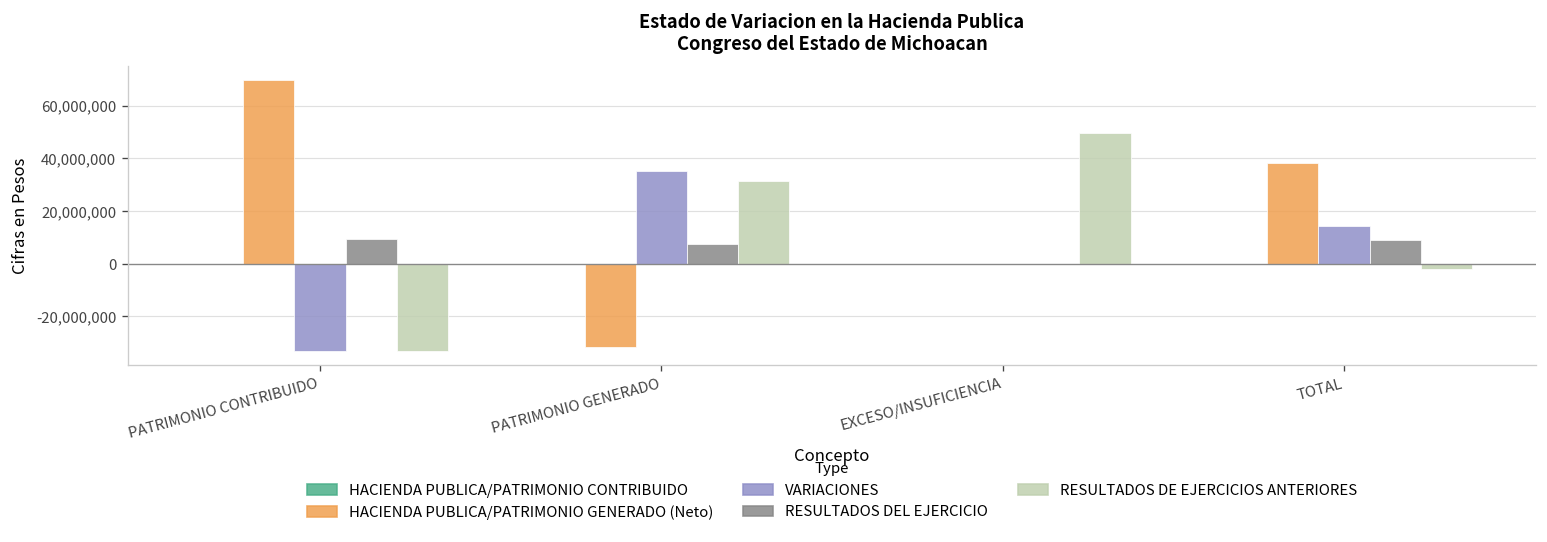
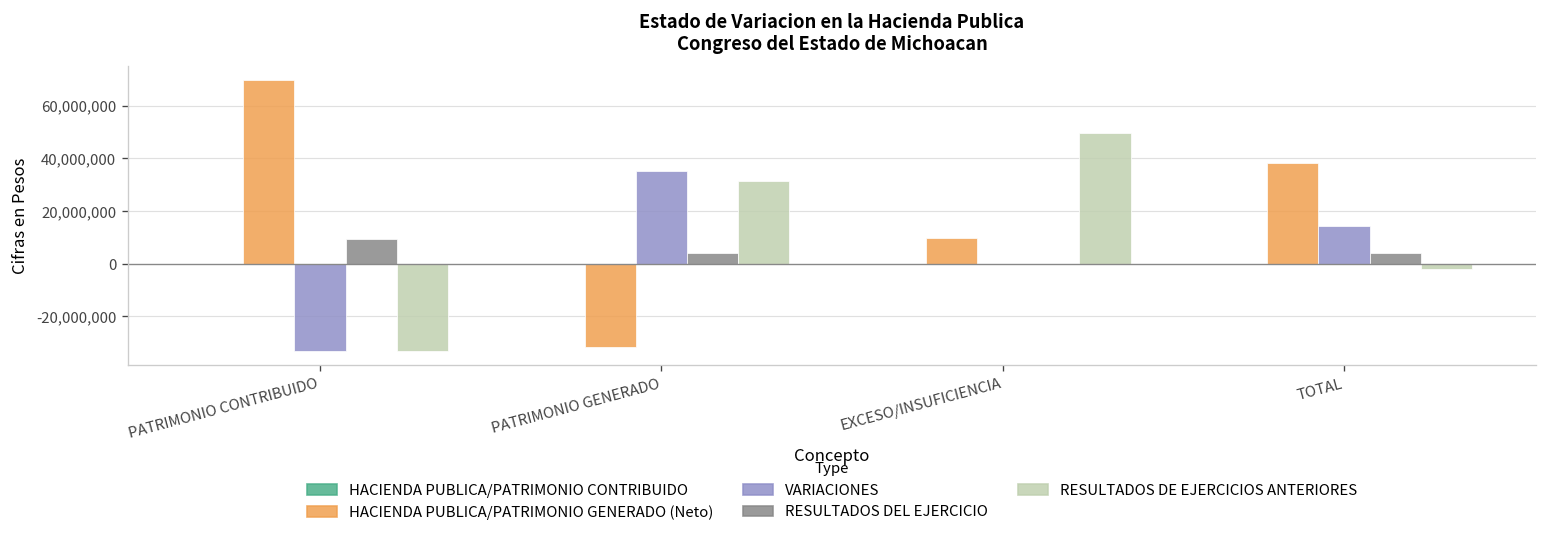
  {
    "HACIENDA PUBLICA/PATRIMONIO CONTRIBUIDO": {
      "PATRIMONIO CONTRIBUIDO": "0",
      "PATRIMONIO GENERADO": "0",
      "EXCESO/INSUFICIENCIA": "0",
      "TOTAL": "0"
    },
    "HACIENDA PUBLICA/PATRIMONIO GENERADO (Neto)": {
      "PATRIMONIO CONTRIBUIDO": "70,000,000",
      "PATRIMONIO GENERADO": "-31,000,000",
-     "EXCESO/INSUFICIENCIA": "0",
+     "EXCESO/INSUFICIENCIA": "10,000,000",
      "TOTAL": "38,000,000"
    },
    "VARIACIONES": {
      "PATRIMONIO CONTRIBUIDO": "-33,000,000",
      "PATRIMONIO GENERADO": "35,000,000",
      "EXCESO/INSUFICIENCIA": "0",
      "TOTAL": "14,000,000"
    },
    "RESULTADOS DEL EJERCICIO": {
      "PATRIMONIO CONTRIBUIDO": "9,000,000",
-     "PATRIMONIO GENERADO": "8,000,000",
+     "PATRIMONIO GENERADO": "4,000,000",
      "EXCESO/INSUFICIENCIA": "0",
-     "TOTAL": "9,000,000"
+     "TOTAL": "4,000,000"
    },
    "RESULTADOS DE EJERCICIOS ANTERIORES": {
      "PATRIMONIO CONTRIBUIDO": "-33,000,000",
      "PATRIMONIO GENERADO": "31,000,000",
      "EXCESO/INSUFICIENCIA": "49,000,000",
      "TOTAL": "-2,000,000"
    }
  }
